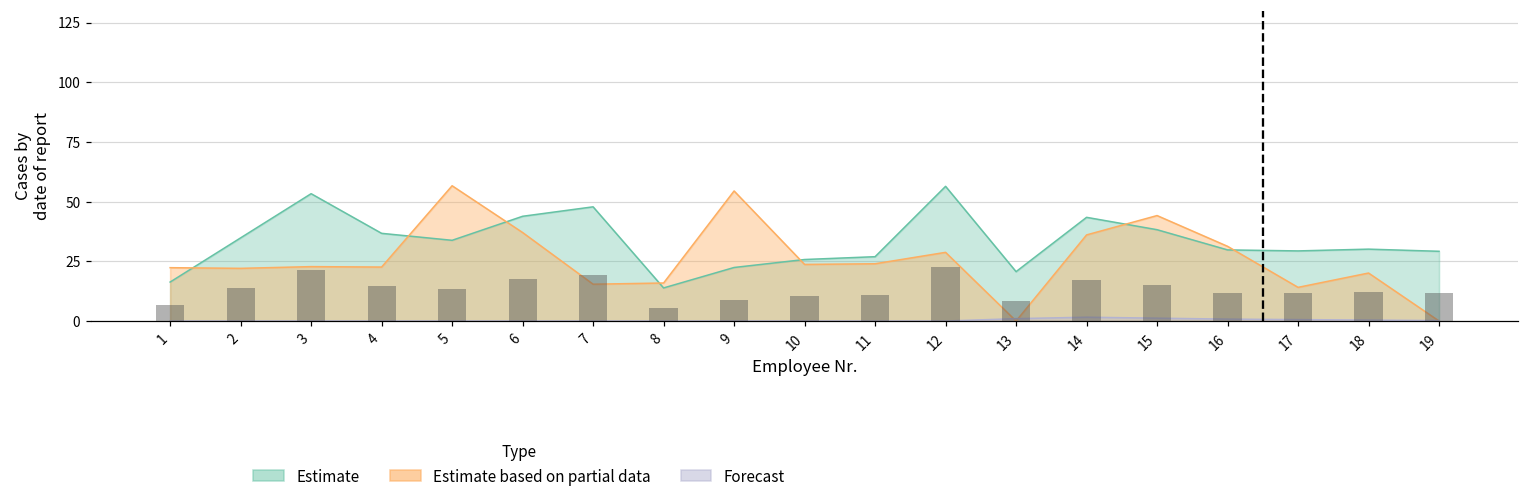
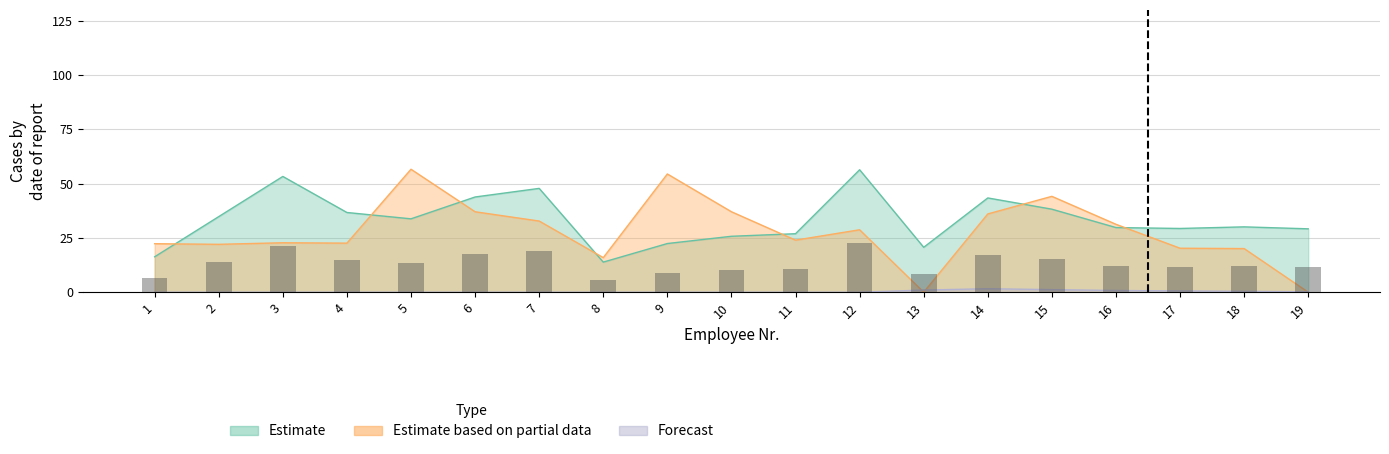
  {
    "Estimate based on partial data": {
      "1": 22,
      "2": 22,
      "3": 23,
      "4": 23,
      "5": 57,
      "6": 37,
-     "7": 15,
+     "7": 33,
      "8": 16,
      "9": 54,
-     "10": 24,
+     "10": 37,
      "11": 24,
      "12": 29,
      "14": 36,
      "15": 44,
      "16": 31,
-     "17": 14,
+     "17": 20,
      "18": 20
    }
  }
